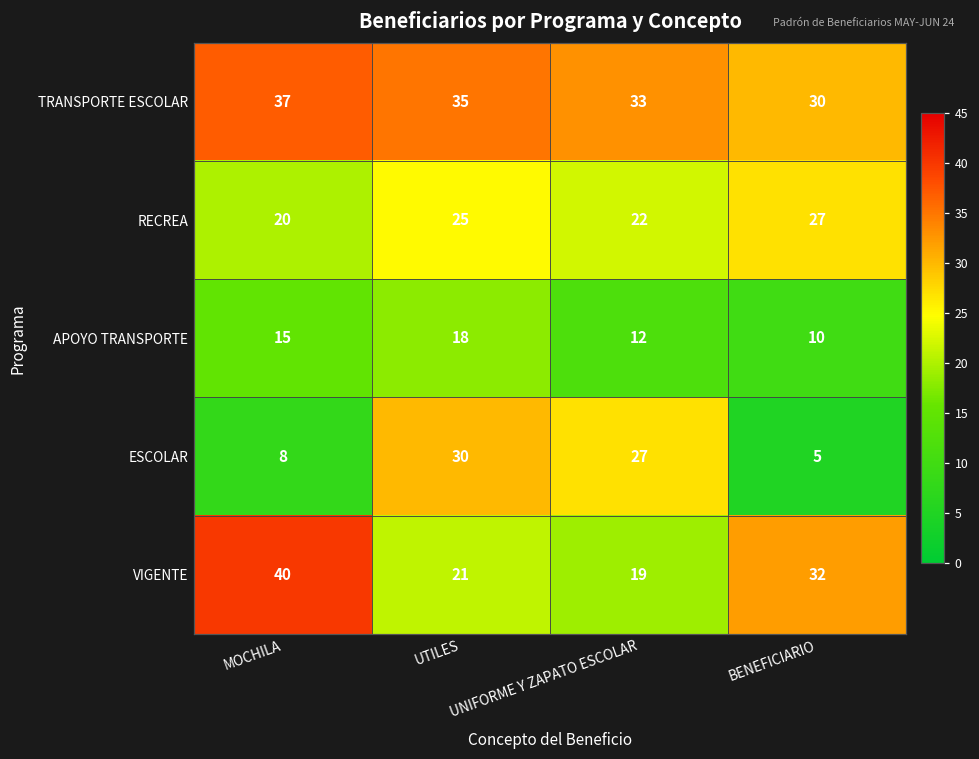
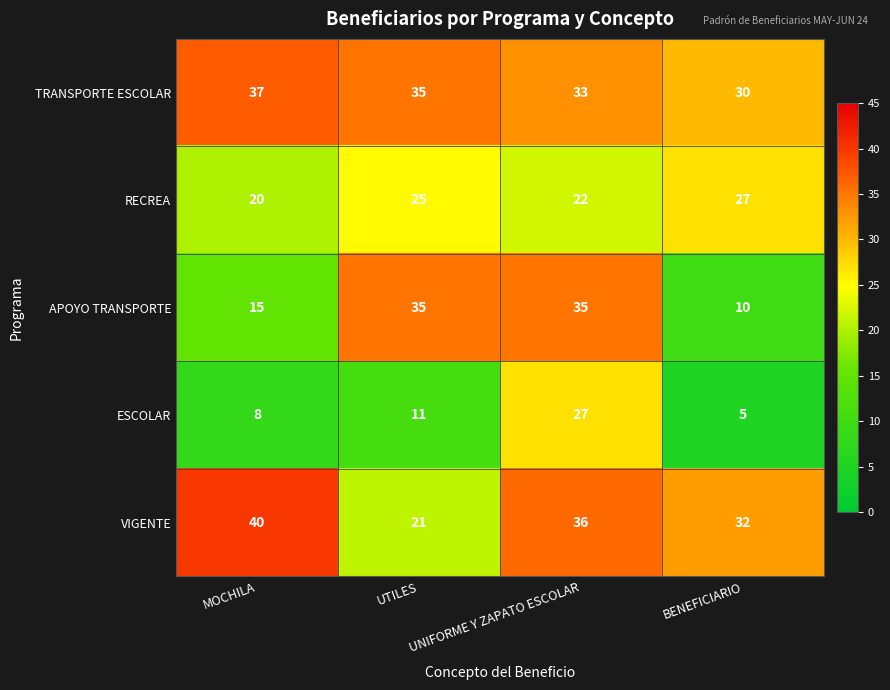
  {
    "TRANSPORTE ESCOLAR": {
      "MOCHILA": 37,
      "UTILES": 35,
      "UNIFORME Y ZAPATO ESCOLAR": 33,
      "BENEFICIARIO": 30
    },
    "RECREA": {
      "MOCHILA": 20,
      "UTILES": 25,
      "UNIFORME Y ZAPATO ESCOLAR": 22,
      "BENEFICIARIO": 27
    },
    "APOYO TRANSPORTE": {
      "MOCHILA": 15,
-     "UTILES": 18,
-     "UNIFORME Y ZAPATO ESCOLAR": 12,
+     "UTILES": 35,
+     "UNIFORME Y ZAPATO ESCOLAR": 35,
      "BENEFICIARIO": 10
    },
    "ESCOLAR": {
      "MOCHILA": 8,
-     "UTILES": 30,
+     "UTILES": 11,
      "UNIFORME Y ZAPATO ESCOLAR": 27,
      "BENEFICIARIO": 5
    },
    "VIGENTE": {
      "MOCHILA": 40,
      "UTILES": 21,
-     "UNIFORME Y ZAPATO ESCOLAR": 19,
+     "UNIFORME Y ZAPATO ESCOLAR": 36,
      "BENEFICIARIO": 32
    }
  }
